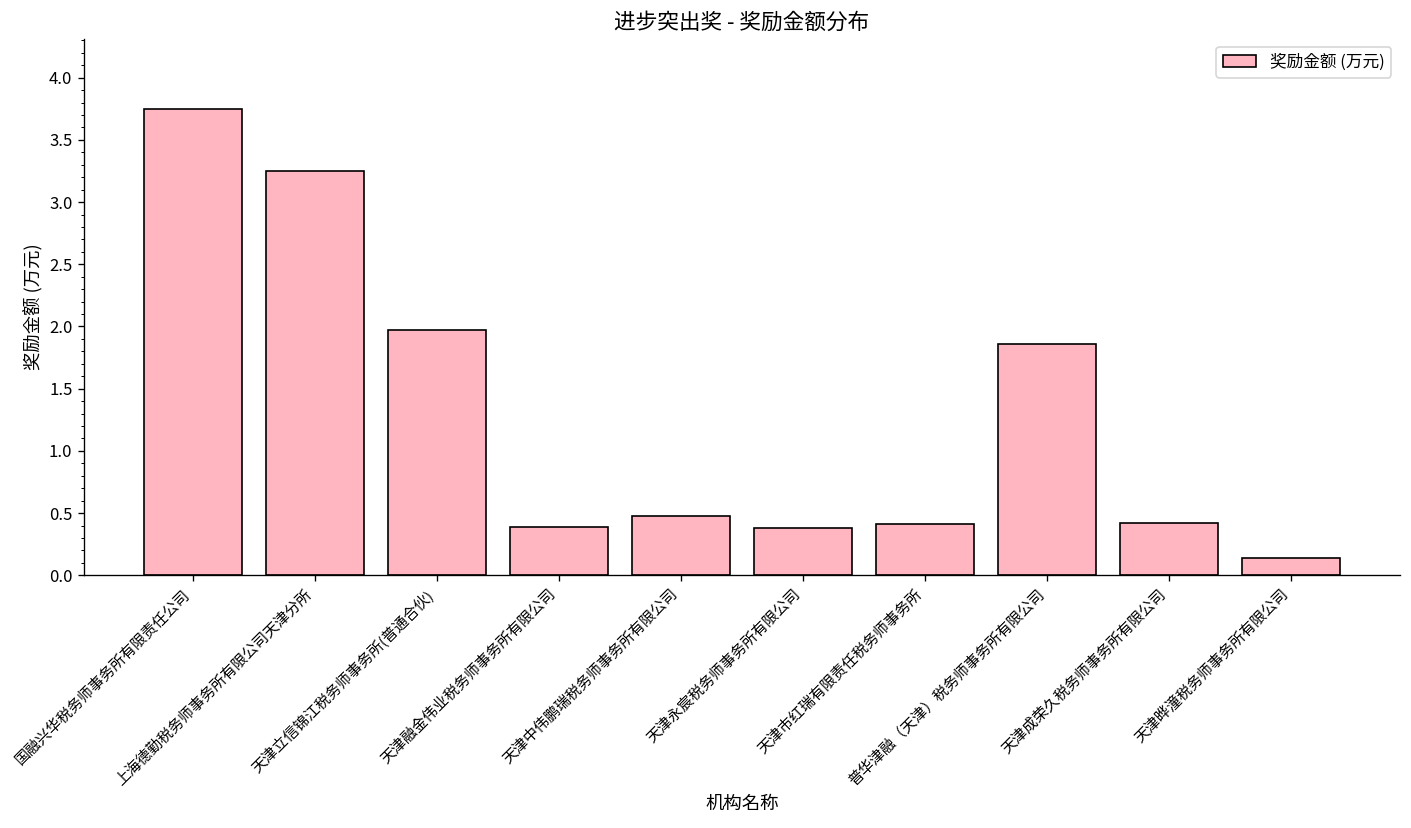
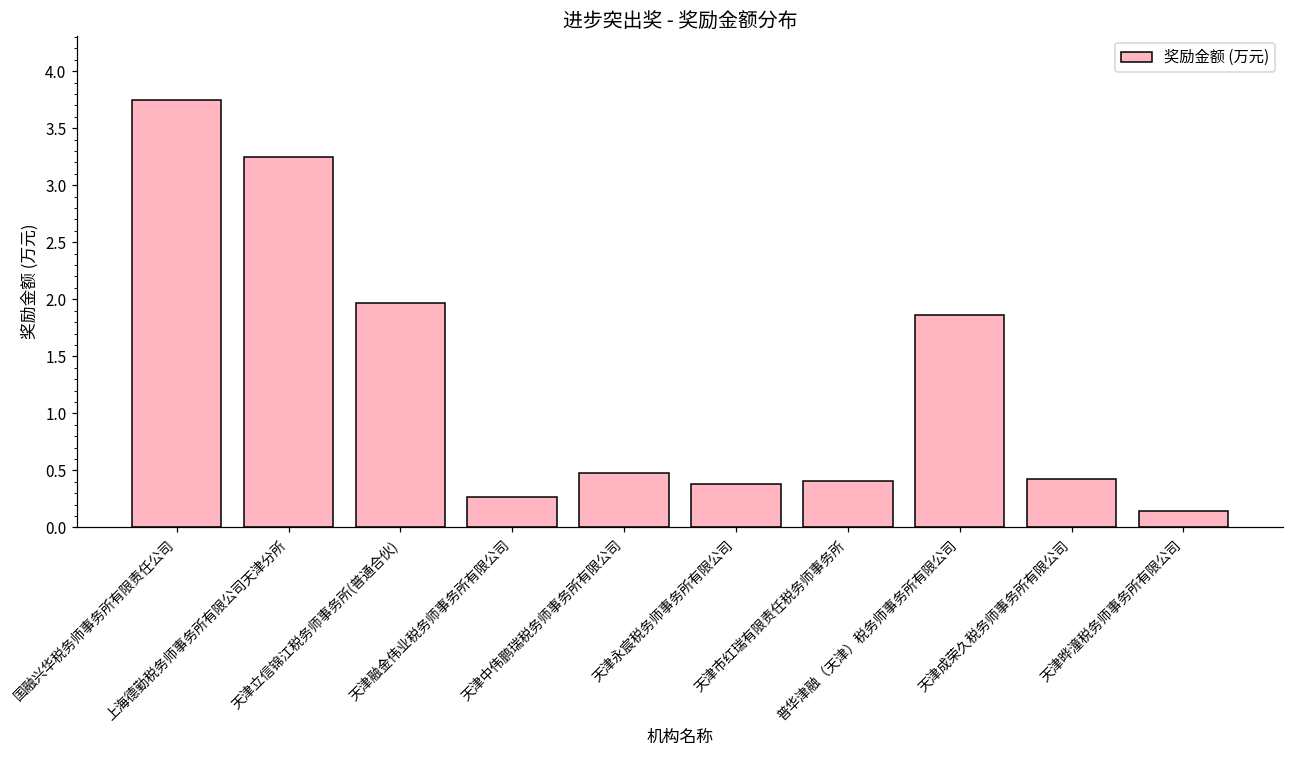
  {
    "国融兴华税务师事务所有限责任公司": 3.75,
    "上海德勤税务师事务所有限公司天津分所": 3.25,
    "天津立信锦江税务师事务所(普通合伙)": 1.97,
-   "天津融金伟业税务师事务所有限公司": 0.39,
+   "天津融金伟业税务师事务所有限公司": 0.27,
    "天津中伟鹏瑞税务师事务所有限公司": 0.48,
    "天津永宸税务师事务所有限公司": 0.38,
    "天津市红瑞有限责任税务师事务所": 0.41,
    "普华津融（天津）税务师事务所有限公司": 1.86,
    "天津成荣久税务师事务所有限公司": 0.42,
    "天津晔潼税务师事务所有限公司": 0.14
  }
